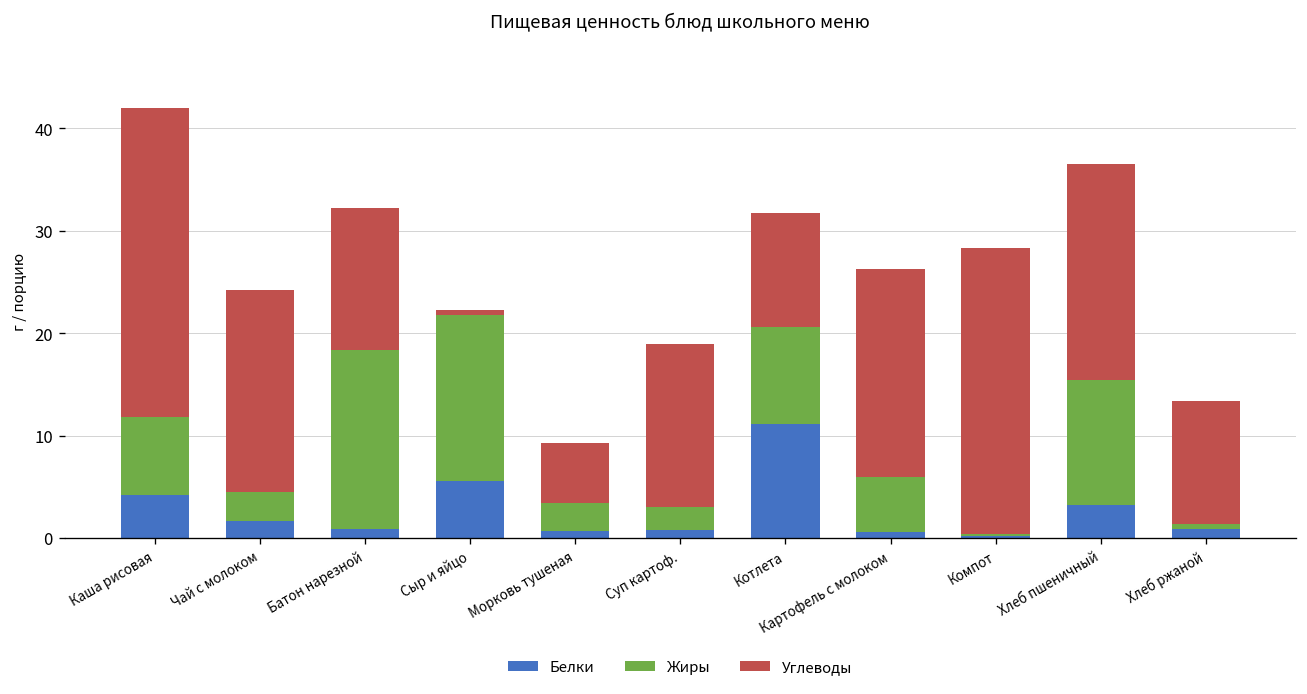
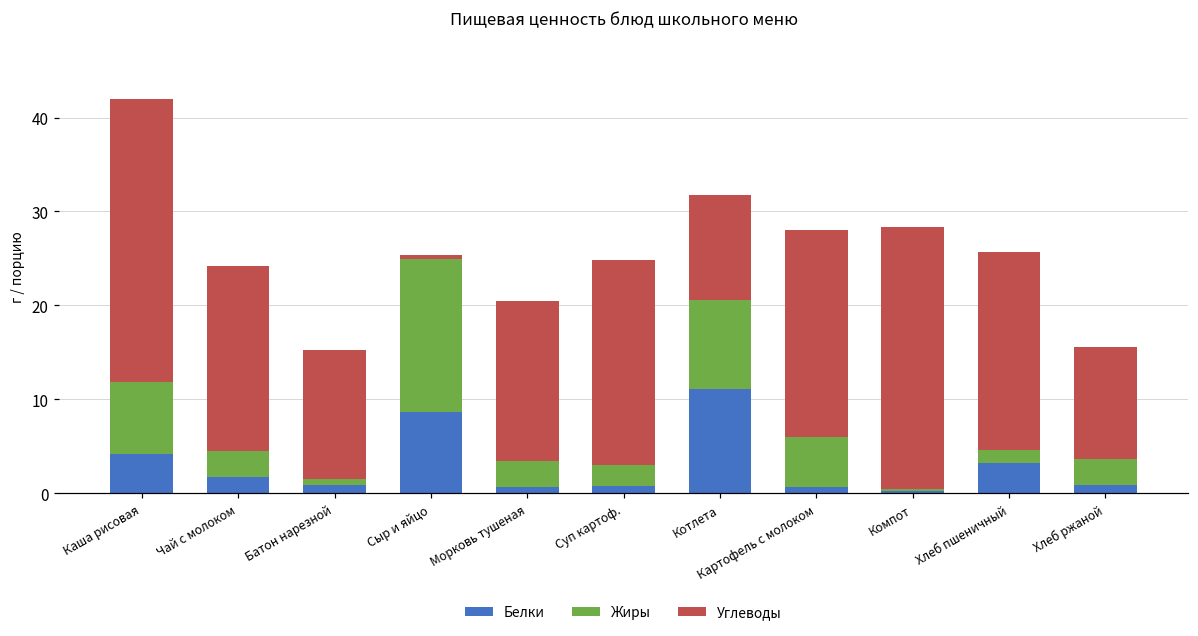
  {
    "Белки": {
      "Каша рисовая": 4,
      "Чай с молоком": 2,
      "Батон нарезной": 1,
-     "Сыр и яйцо": 6,
+     "Сыр и яйцо": 9,
      "Морковь тушеная": 1,
      "Суп картоф.": 1,
      "Котлета": 11,
      "Картофель с молоком": 1,
      "Хлеб пшеничный": 3,
      "Хлеб ржаной": 1
    },
    "Жиры": {
      "Каша рисовая": 8,
      "Чай с молоком": 3,
-     "Батон нарезной": 18,
+     "Батон нарезной": 1,
      "Сыр и яйцо": 16,
      "Морковь тушеная": 3,
      "Суп картоф.": 2,
      "Котлета": 10,
      "Картофель с молоком": 5,
-     "Хлеб пшеничный": 12,
-     "Хлеб ржаной": 1
+     "Хлеб пшеничный": 1,
+     "Хлеб ржаной": 3
    },
    "Углеводы": {
      "Каша рисовая": 30,
      "Чай с молоком": 20,
      "Батон нарезной": 14,
      "Сыр и яйцо": 0,
-     "Морковь тушеная": 6,
-     "Суп картоф.": 16,
+     "Морковь тушеная": 17,
+     "Суп картоф.": 22,
      "Котлета": 11,
-     "Картофель с молоком": 20,
+     "Картофель с молоком": 22,
      "Компот": 28,
      "Хлеб пшеничный": 21,
      "Хлеб ржаной": 12
    }
  }
